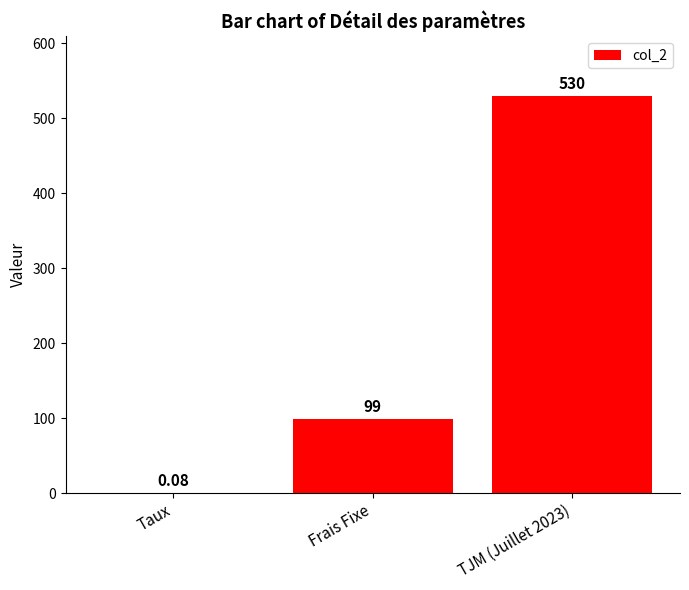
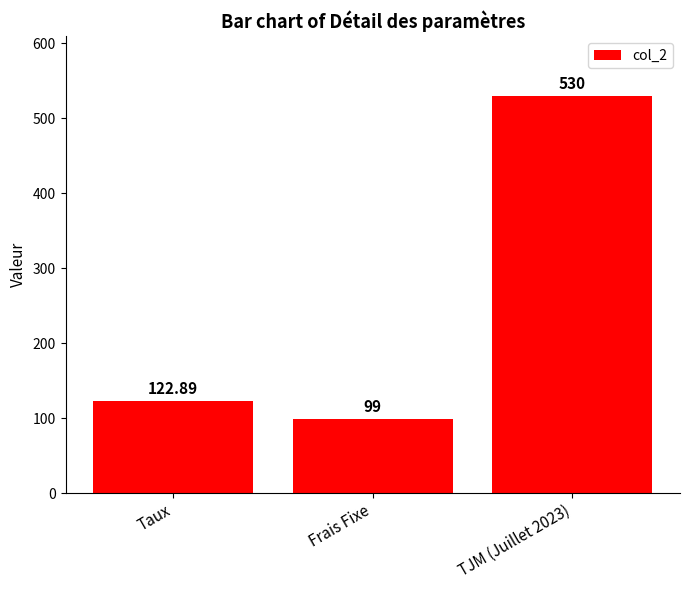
  {
-   "Taux": 0.08,
+   "Taux": 122.89,
    "Frais Fixe": 99,
    "TJM (Juillet 2023)": 530
  }
